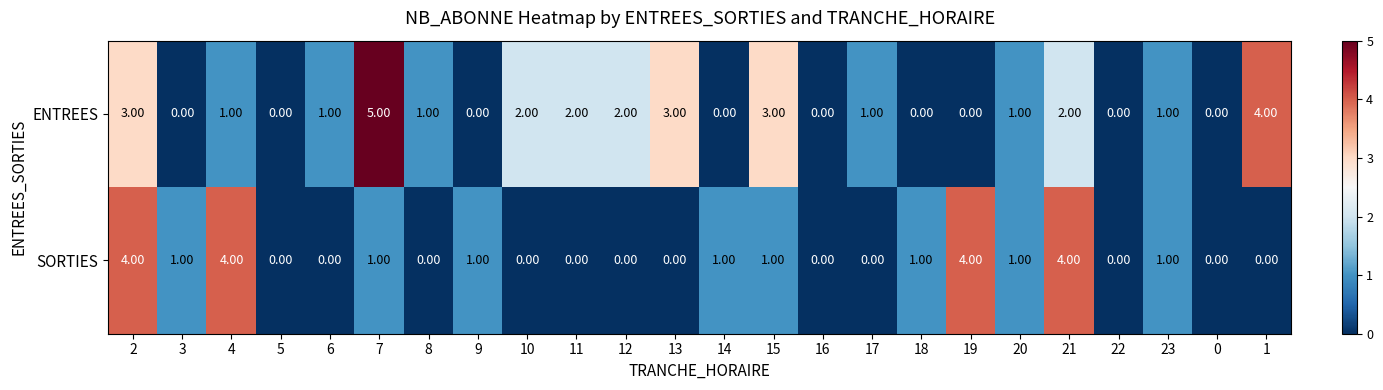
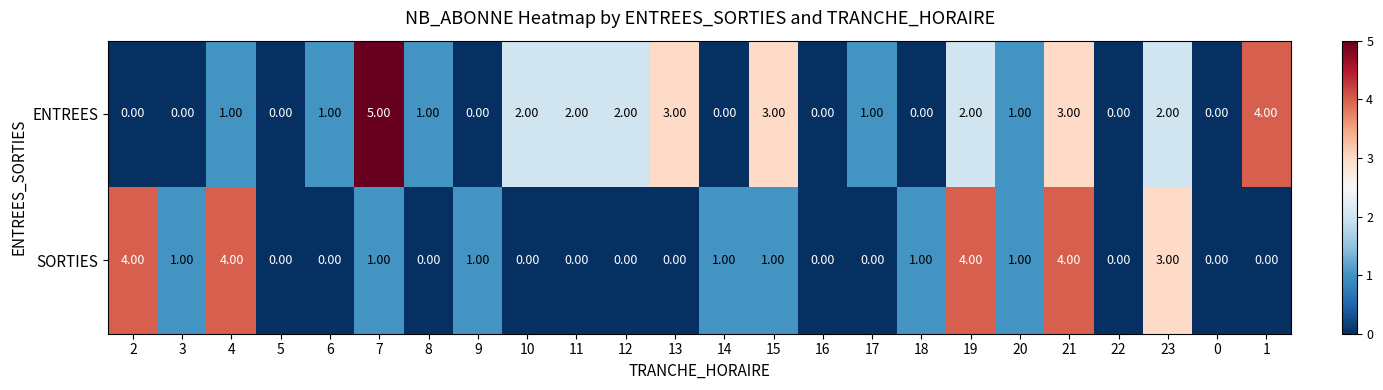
  {
    "ENTREES": {
-     "2": 3.00,
+     "2": 0.00,
      "3": 0.00,
      "4": 1.00,
      "5": 0.00,
      "6": 1.00,
      "7": 5.00,
      "8": 1.00,
      "9": 0.00,
      "10": 2.00,
      "11": 2.00,
      "12": 2.00,
      "13": 3.00,
      "14": 0.00,
      "15": 3.00,
      "16": 0.00,
      "17": 1.00,
      "18": 0.00,
-     "19": 0.00,
+     "19": 2.00,
      "20": 1.00,
-     "21": 2.00,
+     "21": 3.00,
      "22": 0.00,
-     "23": 1.00,
+     "23": 2.00,
      "0": 0.00,
      "1": 4.00
    },
    "SORTIES": {
      "2": 4.00,
      "3": 1.00,
      "4": 4.00,
      "5": 0.00,
      "6": 0.00,
      "7": 1.00,
      "8": 0.00,
      "9": 1.00,
      "10": 0.00,
      "11": 0.00,
      "12": 0.00,
      "13": 0.00,
      "14": 1.00,
      "15": 1.00,
      "16": 0.00,
      "17": 0.00,
      "18": 1.00,
      "19": 4.00,
      "20": 1.00,
      "21": 4.00,
      "22": 0.00,
-     "23": 1.00,
+     "23": 3.00,
      "0": 0.00,
      "1": 0.00
    }
  }
